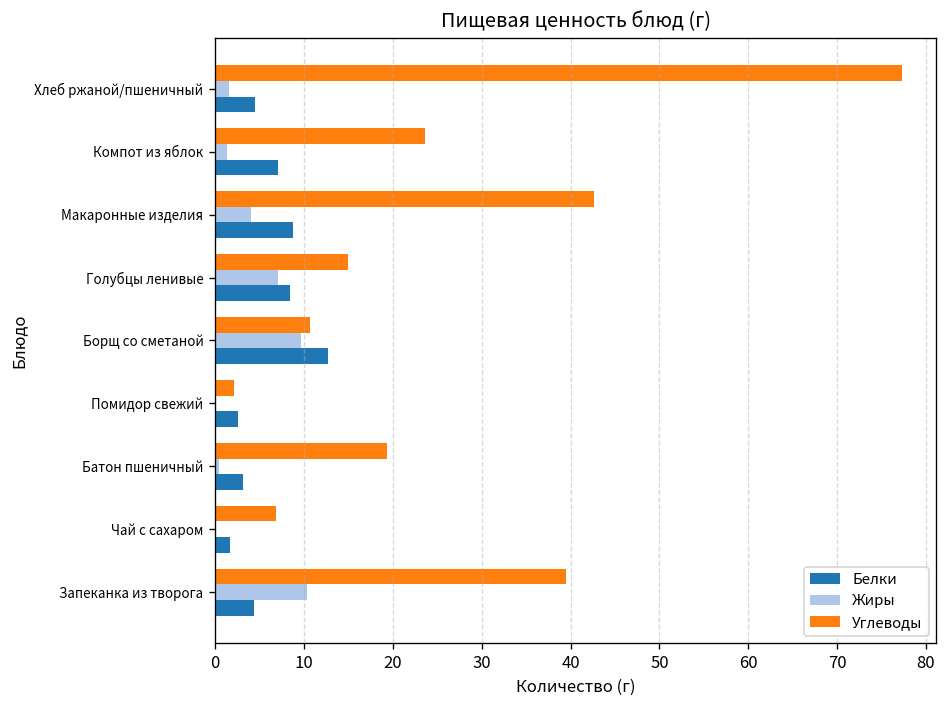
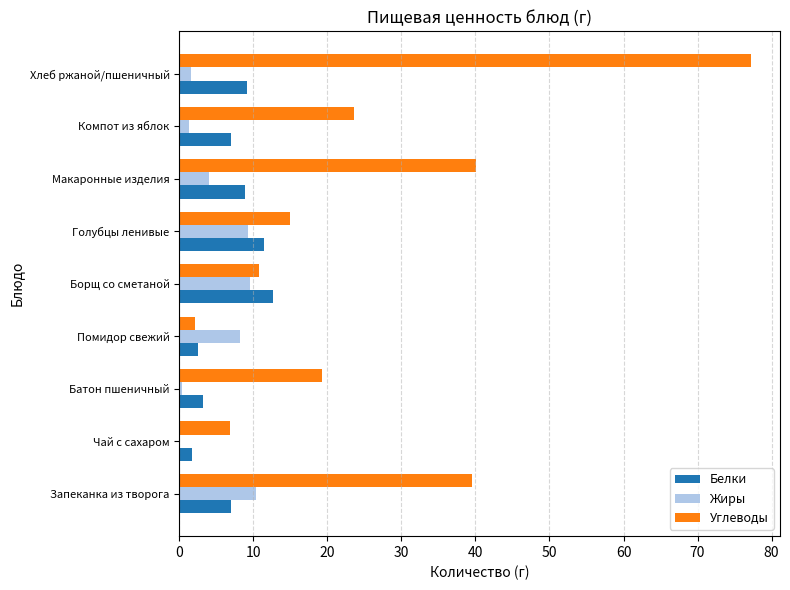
  {
    "Белки": {
-     "Хлеб ржаной/пшеничный": 4,
+     "Хлеб ржаной/пшеничный": 9,
      "Компот из яблок": 7,
      "Макаронные изделия": 9,
-     "Голубцы ленивые": 8,
+     "Голубцы ленивые": 11,
      "Борщ со сметаной": 13,
      "Помидор свежий": 3,
      "Батон пшеничный": 3,
      "Чай с сахаром": 2,
-     "Запеканка из творога": 4
+     "Запеканка из творога": 7
    },
    "Жиры": {
      "Хлеб ржаной/пшеничный": 2,
      "Компот из яблок": 1,
      "Макаронные изделия": 4,
-     "Голубцы ленивые": 7,
+     "Голубцы ленивые": 9,
      "Борщ со сметаной": 10,
-     "Помидор свежий": 0,
+     "Помидор свежий": 8,
      "Батон пшеничный": 0,
      "Чай с сахаром": 0,
      "Запеканка из творога": 10
    },
    "Углеводы": {
      "Хлеб ржаной/пшеничный": 77,
      "Компот из яблок": 24,
-     "Макаронные изделия": 43,
+     "Макаронные изделия": 40,
      "Голубцы ленивые": 15,
      "Борщ со сметаной": 11,
      "Помидор свежий": 2,
      "Батон пшеничный": 19,
      "Чай с сахаром": 7,
      "Запеканка из творога": 40
    }
  }
